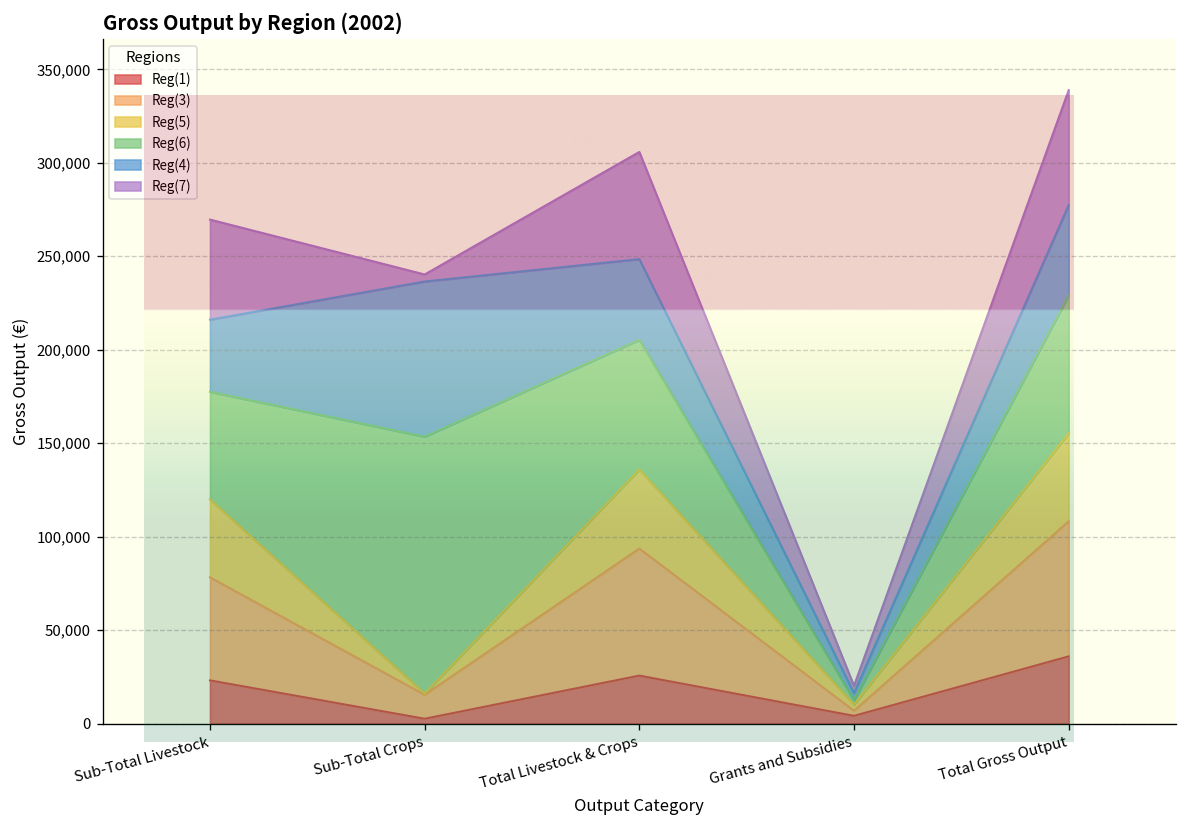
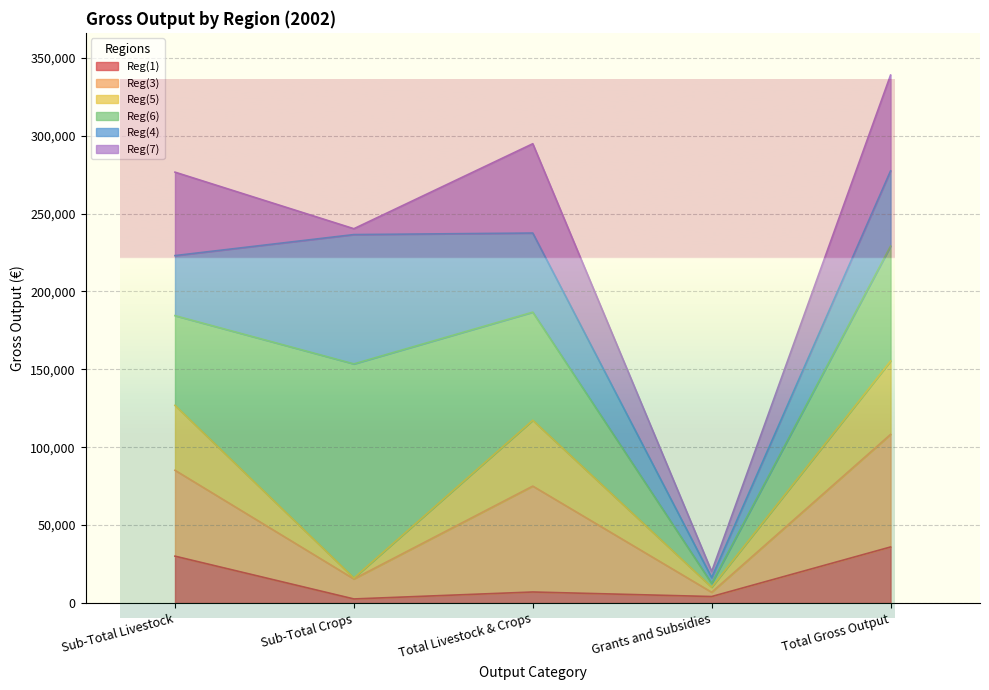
  {
    "Reg(1)": {
-     "Sub-Total Livestock": "23,000",
+     "Sub-Total Livestock": "30,000",
      "Sub-Total Crops": "3,000",
-     "Total Livestock & Crops": "26,000",
+     "Total Livestock & Crops": "7,000",
      "Grants and Subsidies": "4,000",
      "Total Gross Output": "36,000"
    },
    "Reg(6)": {
      "Sub-Total Livestock": "58,000",
      "Sub-Total Crops": "137,000",
      "Total Livestock & Crops": "69,000",
      "Grants and Subsidies": "2,000",
      "Total Gross Output": "74,000"
    },
    "Reg(4)": {
      "Sub-Total Livestock": "39,000",
      "Sub-Total Crops": "83,000",
-     "Total Livestock & Crops": "43,000",
+     "Total Livestock & Crops": "51,000",
      "Grants and Subsidies": "4,000",
      "Total Gross Output": "48,000"
    },
    "Reg(7)": {
      "Sub-Total Livestock": "54,000",
      "Sub-Total Crops": "4,000",
      "Total Livestock & Crops": "57,000",
      "Grants and Subsidies": "4,000",
      "Total Gross Output": "62,000"
    }
  }
